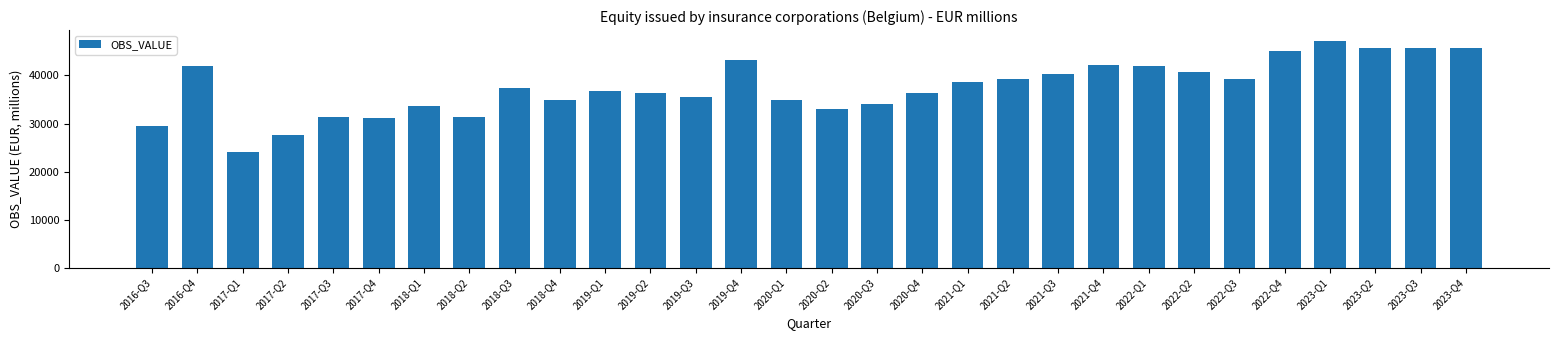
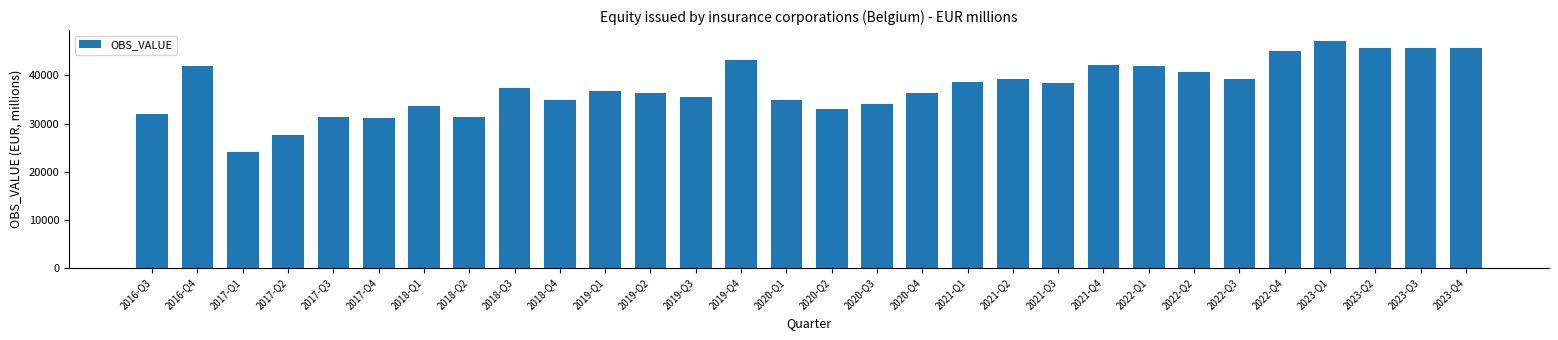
  {
-   "2016-Q3": 30000,
+   "2016-Q3": 32000,
    "2016-Q4": 42000,
    "2017-Q1": 24000,
    "2017-Q2": 28000,
    "2017-Q3": 31000,
    "2017-Q4": 31000,
    "2018-Q1": 34000,
    "2018-Q2": 31000,
    "2018-Q3": 37000,
    "2018-Q4": 35000,
    "2019-Q1": 37000,
    "2019-Q2": 36000,
    "2019-Q3": 36000,
    "2019-Q4": 43000,
    "2020-Q1": 35000,
    "2020-Q2": 33000,
    "2020-Q3": 34000,
    "2020-Q4": 36000,
    "2021-Q1": 39000,
    "2021-Q2": 39000,
-   "2021-Q3": 40000,
+   "2021-Q3": 39000,
    "2021-Q4": 42000,
    "2022-Q1": 42000,
    "2022-Q2": 41000,
    "2022-Q3": 39000,
    "2022-Q4": 45000,
    "2023-Q1": 47000,
    "2023-Q2": 46000,
    "2023-Q3": 46000,
    "2023-Q4": 46000
  }
